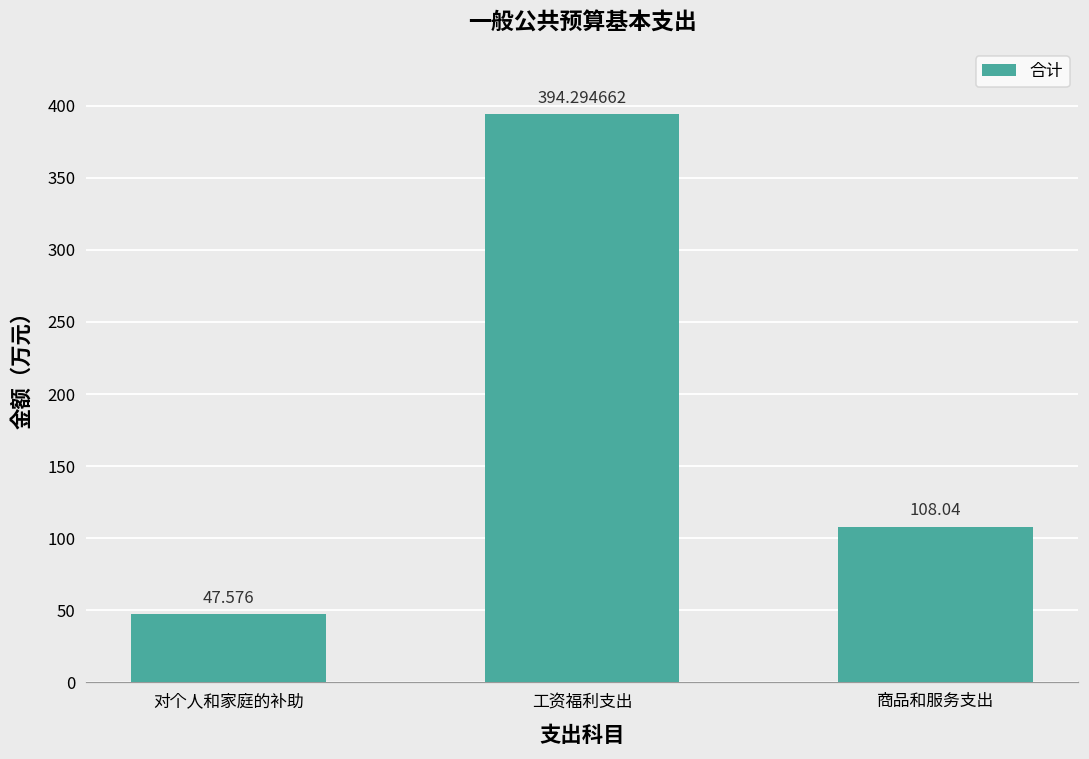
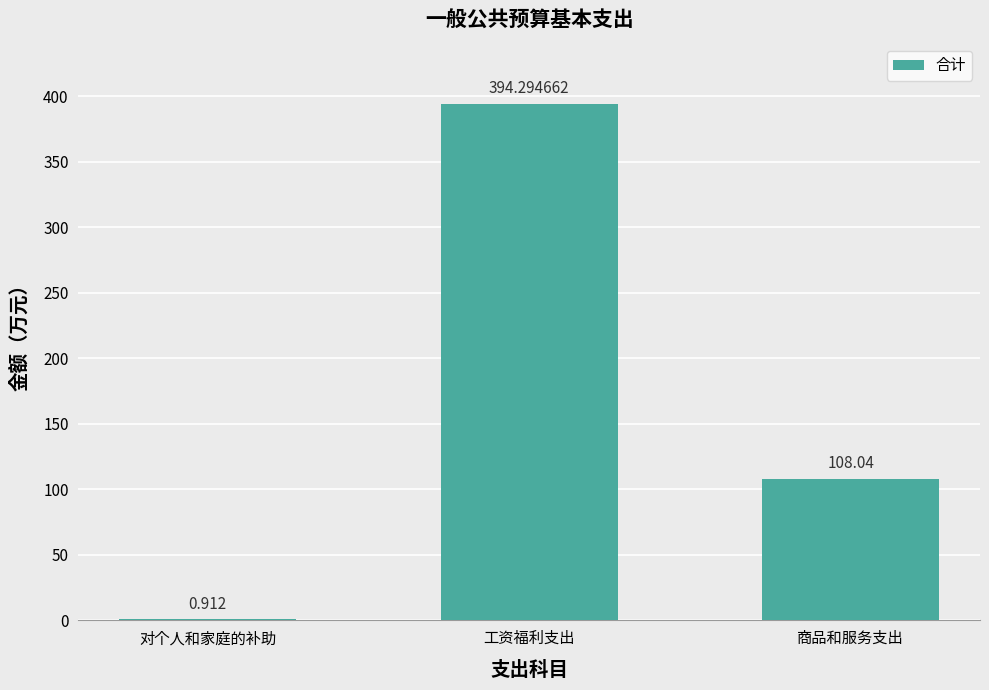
  {
-   "对个人和家庭的补助": 47.576,
+   "对个人和家庭的补助": 0.912,
    "工资福利支出": 394.294662,
    "商品和服务支出": 108.04
  }
